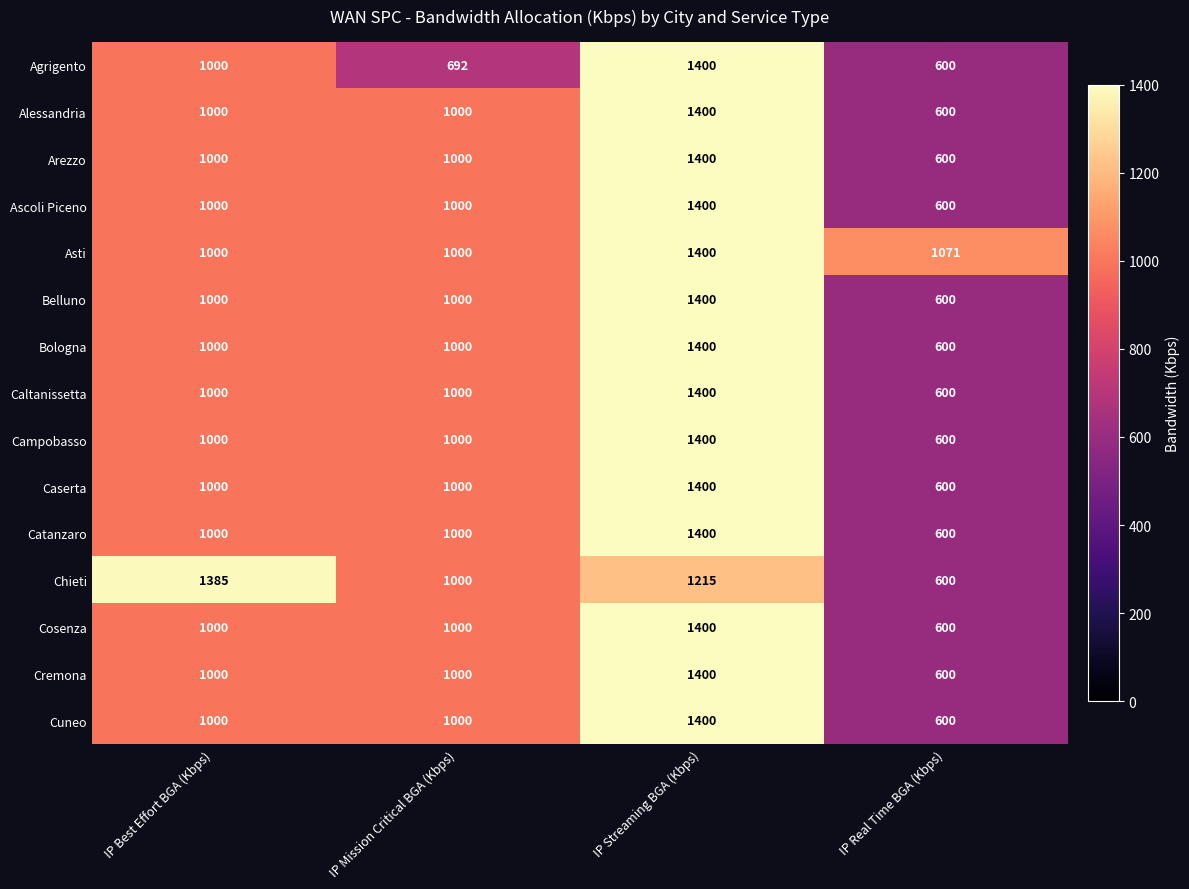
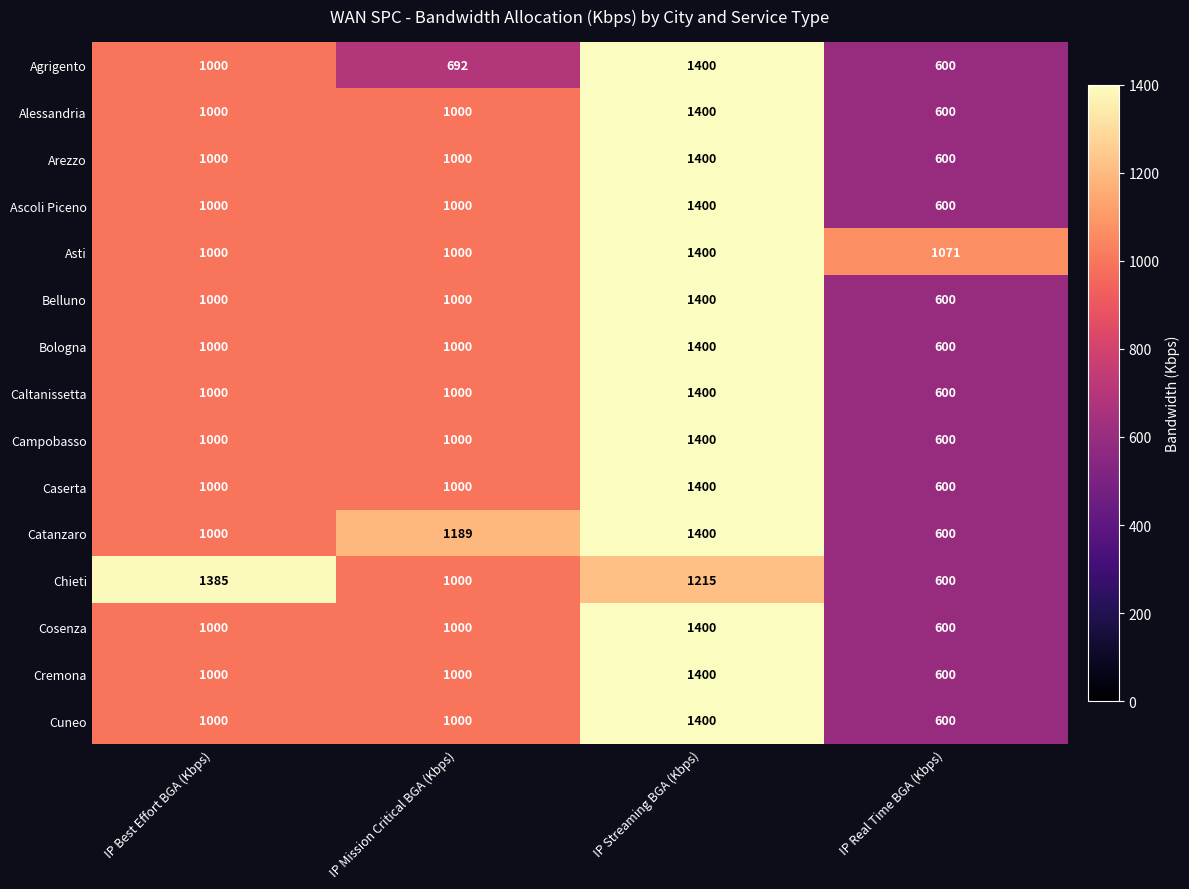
  {
    "Agrigento": {
      "IP Best Effort BGA (Kbps)": 1000,
      "IP Mission Critical BGA (Kbps)": 692,
      "IP Streaming BGA (Kbps)": 1400,
      "IP Real Time BGA (Kbps)": 600
    },
    "Alessandria": {
      "IP Best Effort BGA (Kbps)": 1000,
      "IP Mission Critical BGA (Kbps)": 1000,
      "IP Streaming BGA (Kbps)": 1400,
      "IP Real Time BGA (Kbps)": 600
    },
    "Arezzo": {
      "IP Best Effort BGA (Kbps)": 1000,
      "IP Mission Critical BGA (Kbps)": 1000,
      "IP Streaming BGA (Kbps)": 1400,
      "IP Real Time BGA (Kbps)": 600
    },
    "Ascoli Piceno": {
      "IP Best Effort BGA (Kbps)": 1000,
      "IP Mission Critical BGA (Kbps)": 1000,
      "IP Streaming BGA (Kbps)": 1400,
      "IP Real Time BGA (Kbps)": 600
    },
    "Asti": {
      "IP Best Effort BGA (Kbps)": 1000,
      "IP Mission Critical BGA (Kbps)": 1000,
      "IP Streaming BGA (Kbps)": 1400,
      "IP Real Time BGA (Kbps)": 1071
    },
    "Belluno": {
      "IP Best Effort BGA (Kbps)": 1000,
      "IP Mission Critical BGA (Kbps)": 1000,
      "IP Streaming BGA (Kbps)": 1400,
      "IP Real Time BGA (Kbps)": 600
    },
    "Bologna": {
      "IP Best Effort BGA (Kbps)": 1000,
      "IP Mission Critical BGA (Kbps)": 1000,
      "IP Streaming BGA (Kbps)": 1400,
      "IP Real Time BGA (Kbps)": 600
    },
    "Caltanissetta": {
      "IP Best Effort BGA (Kbps)": 1000,
      "IP Mission Critical BGA (Kbps)": 1000,
      "IP Streaming BGA (Kbps)": 1400,
      "IP Real Time BGA (Kbps)": 600
    },
    "Campobasso": {
      "IP Best Effort BGA (Kbps)": 1000,
      "IP Mission Critical BGA (Kbps)": 1000,
      "IP Streaming BGA (Kbps)": 1400,
      "IP Real Time BGA (Kbps)": 600
    },
    "Caserta": {
      "IP Best Effort BGA (Kbps)": 1000,
      "IP Mission Critical BGA (Kbps)": 1000,
      "IP Streaming BGA (Kbps)": 1400,
      "IP Real Time BGA (Kbps)": 600
    },
    "Catanzaro": {
      "IP Best Effort BGA (Kbps)": 1000,
-     "IP Mission Critical BGA (Kbps)": 1000,
+     "IP Mission Critical BGA (Kbps)": 1189,
      "IP Streaming BGA (Kbps)": 1400,
      "IP Real Time BGA (Kbps)": 600
    },
    "Chieti": {
      "IP Best Effort BGA (Kbps)": 1385,
      "IP Mission Critical BGA (Kbps)": 1000,
      "IP Streaming BGA (Kbps)": 1215,
      "IP Real Time BGA (Kbps)": 600
    },
    "Cosenza": {
      "IP Best Effort BGA (Kbps)": 1000,
      "IP Mission Critical BGA (Kbps)": 1000,
      "IP Streaming BGA (Kbps)": 1400,
      "IP Real Time BGA (Kbps)": 600
    },
    "Cremona": {
      "IP Best Effort BGA (Kbps)": 1000,
      "IP Mission Critical BGA (Kbps)": 1000,
      "IP Streaming BGA (Kbps)": 1400,
      "IP Real Time BGA (Kbps)": 600
    },
    "Cuneo": {
      "IP Best Effort BGA (Kbps)": 1000,
      "IP Mission Critical BGA (Kbps)": 1000,
      "IP Streaming BGA (Kbps)": 1400,
      "IP Real Time BGA (Kbps)": 600
    }
  }
